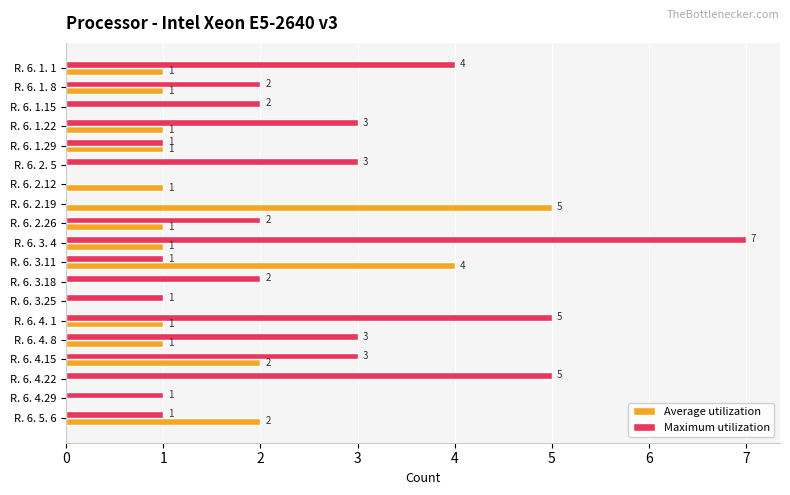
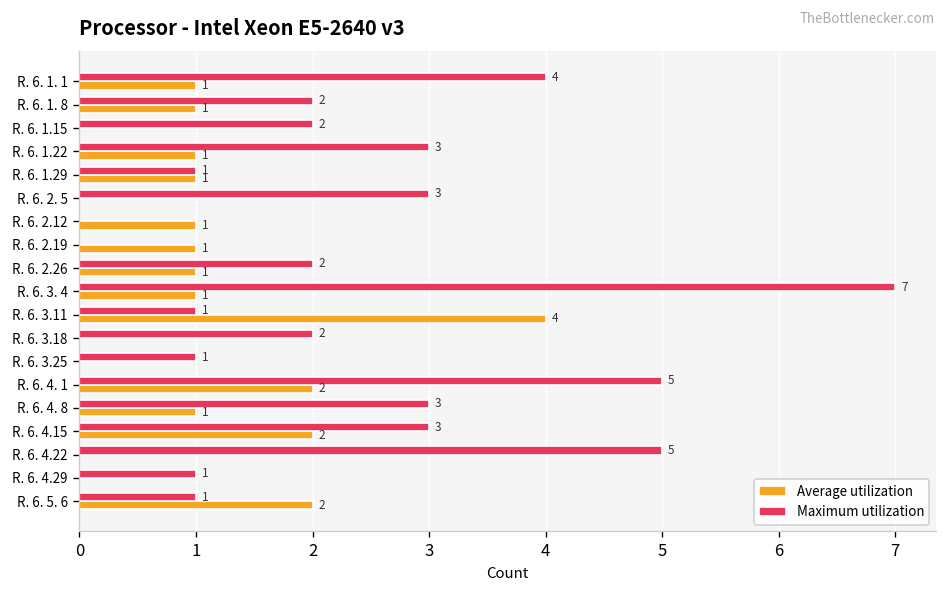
  {
    "Average utilization": {
      "R. 6. 1. 1": 1,
      "R. 6. 1. 8": 1,
      "R. 6. 1.22": 1,
      "R. 6. 2.12": 1,
-     "R. 6. 2.19": 5,
+     "R. 6. 2.19": 1,
      "R. 6. 2.26": 1,
      "R. 6. 3. 4": 1,
      "R. 6. 3.11": 4,
-     "R. 6. 4. 1": 1,
+     "R. 6. 4. 1": 2,
      "R. 6. 4. 8": 1,
      "R. 6. 4.15": 2,
      "R. 6. 5. 6": 2
    },
    "Maximum utilization": {
      "R. 6. 1. 1": 4,
      "R. 6. 1. 8": 2,
      "R. 6. 1.15": 2,
      "R. 6. 1.22": 3,
      "R. 6. 2. 5": 3,
      "R. 6. 2.26": 2,
      "R. 6. 3. 4": 7,
      "R. 6. 3.11": 1,
      "R. 6. 3.18": 2,
      "R. 6. 3.25": 1,
      "R. 6. 4. 1": 5,
      "R. 6. 4. 8": 3,
      "R. 6. 4.15": 3,
      "R. 6. 4.22": 5,
      "R. 6. 4.29": 1,
      "R. 6. 5. 6": 1
    }
  }
